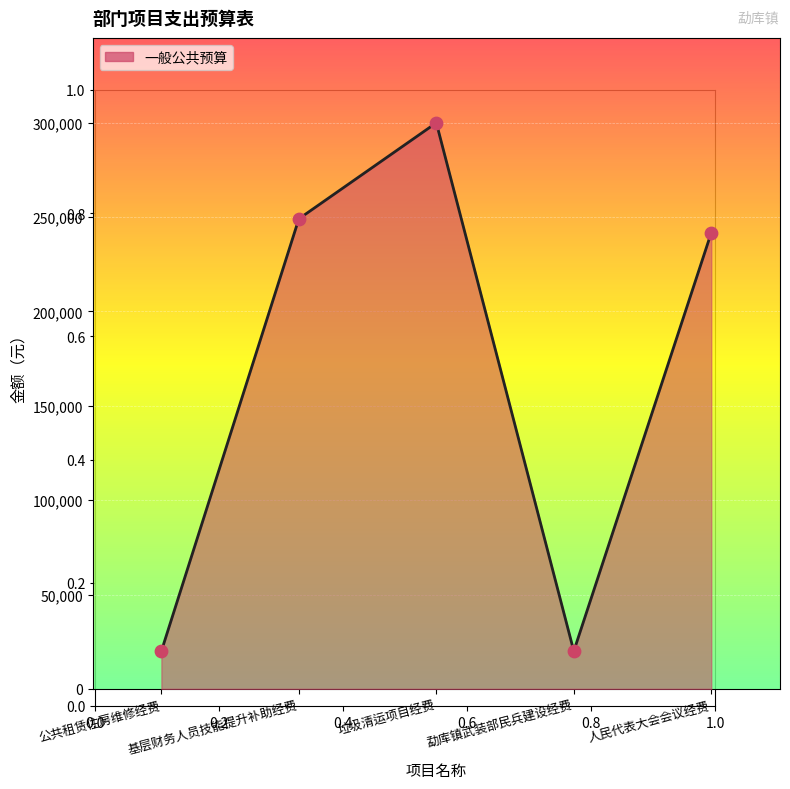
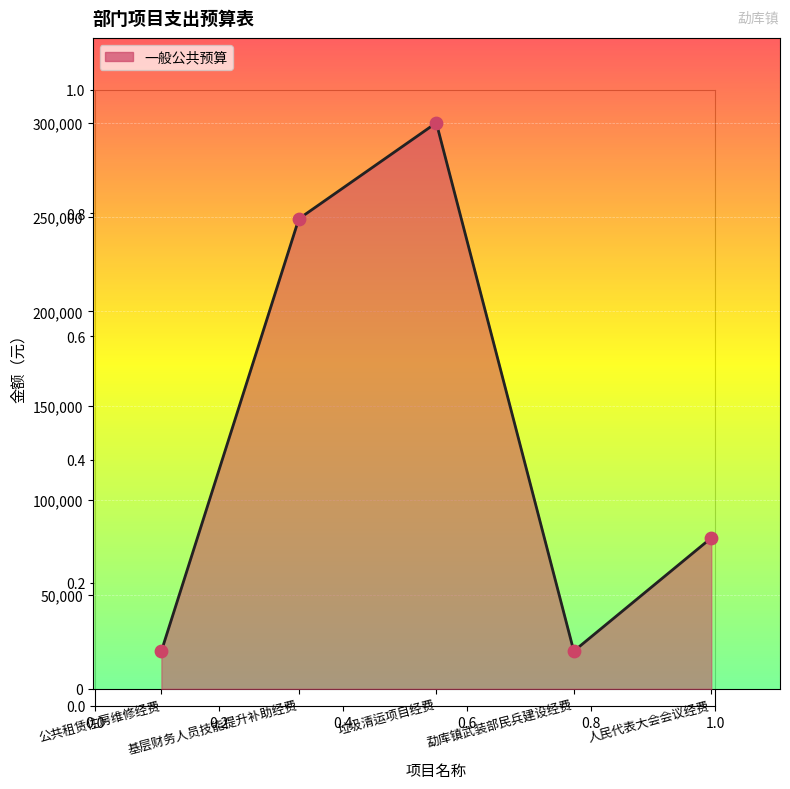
  {
    "公共租赁住房维修经费": "20,000",
    "基层财务人员技能提升补助经费": "249,000",
    "垃圾清运项目经费": "300,000",
    "勐库镇武装部民兵建设经费": "20,000",
-   "人民代表大会会议经费": "242,000"
+   "人民代表大会会议经费": "80,000"
  }
